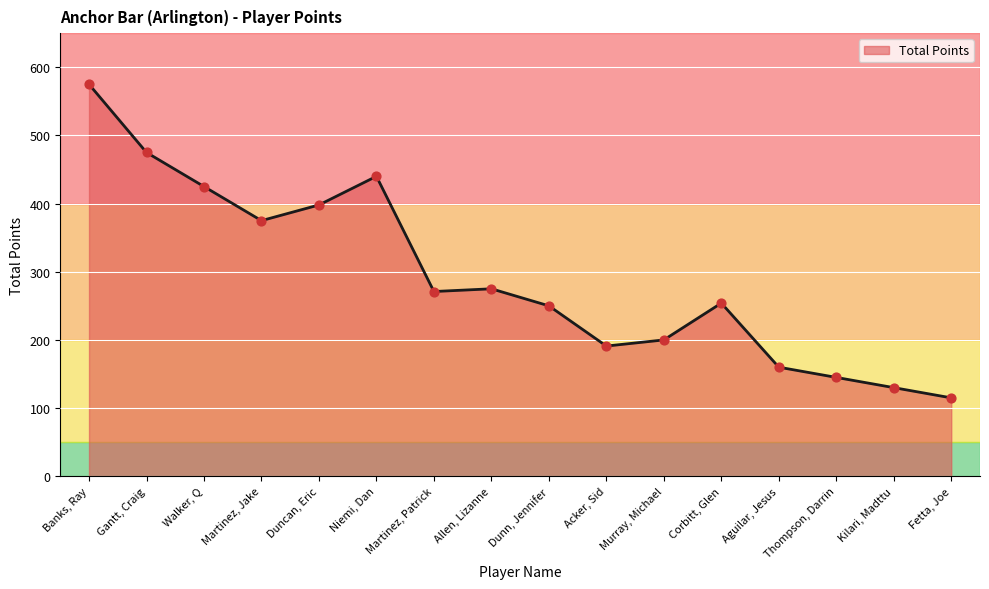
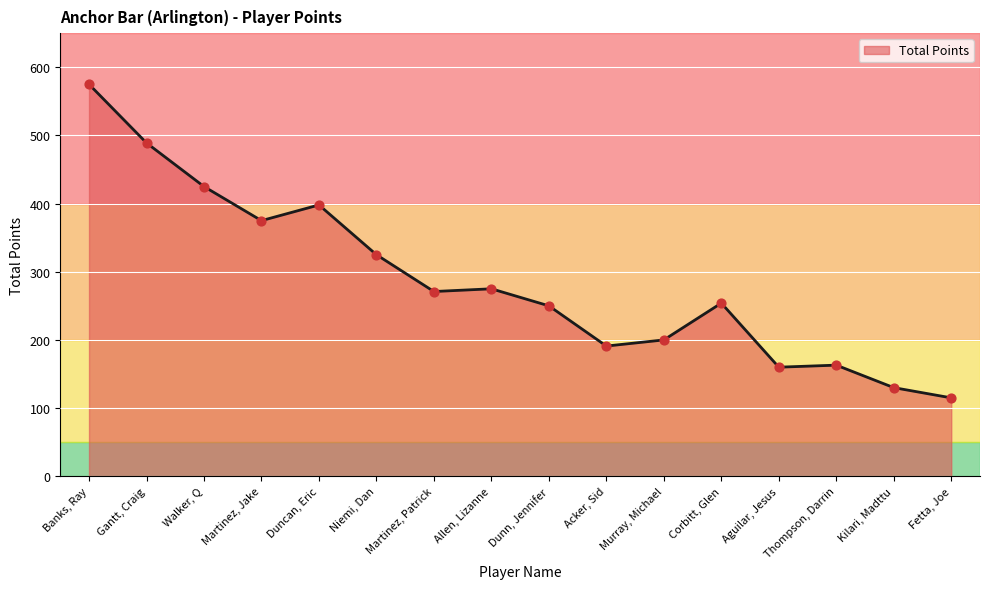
  {
    "Banks, Ray": 580,
-   "Gantt, Craig": 480,
+   "Gantt, Craig": 490,
    "Walker, Q": 430,
    "Martinez, Jake": 380,
    "Duncan, Eric": 400,
-   "Niemi, Dan": 440,
+   "Niemi, Dan": 330,
    "Martinez, Patrick": 270,
    "Allen, Lizanne": 280,
    "Dunn, Jennifer": 250,
    "Acker, Sid": 190,
    "Murray, Michael": 200,
    "Corbitt, Glen": 250,
    "Aguilar, Jesus": 160,
-   "Thompson, Darrin": 150,
+   "Thompson, Darrin": 160,
    "Kilari, Madttu": 130,
    "Fetta, Joe": 120
  }
